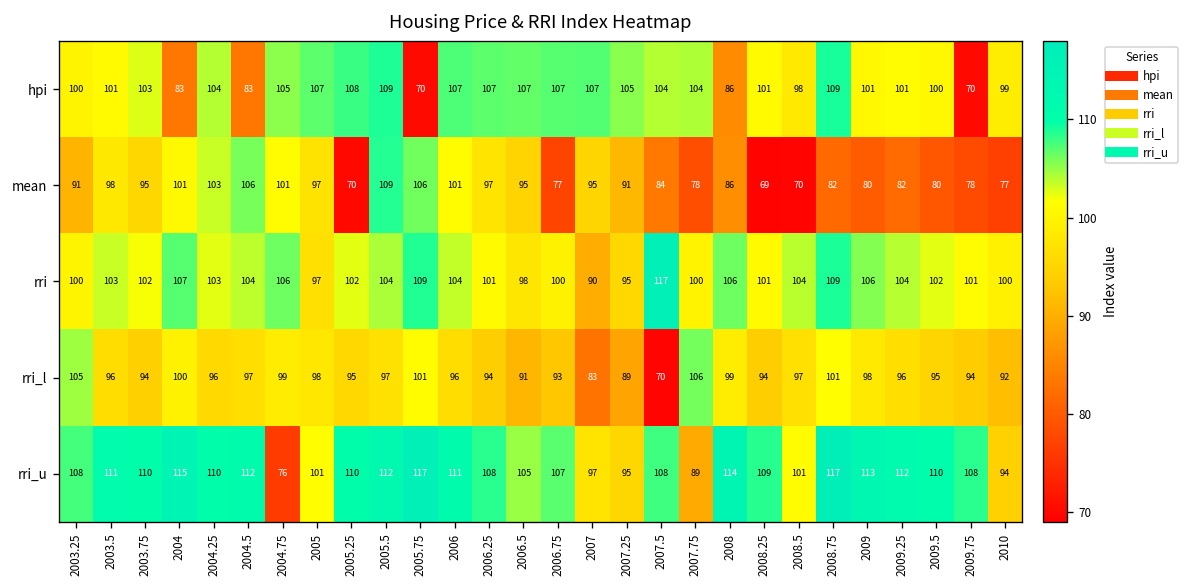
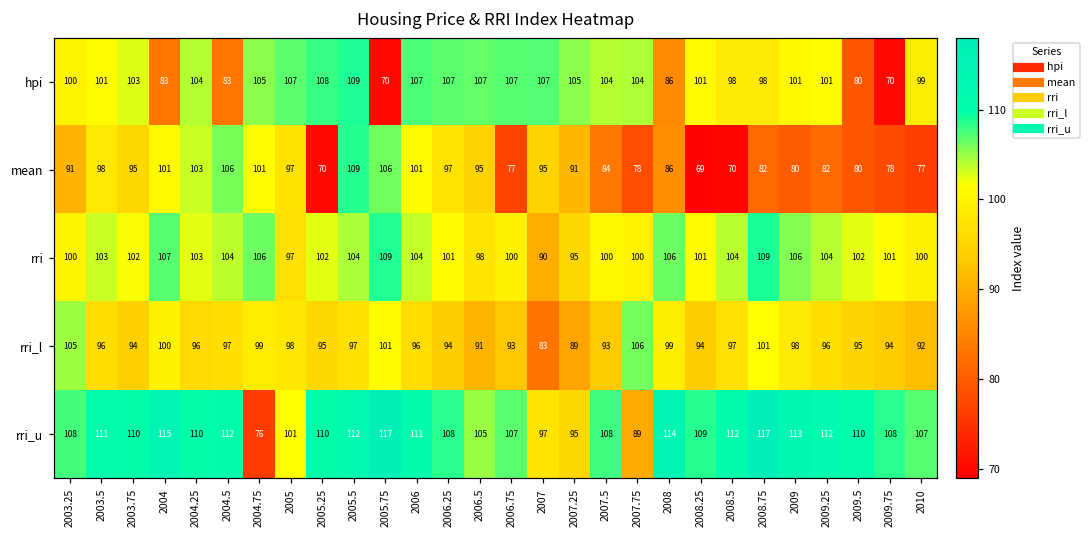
  {
    "hpi": {
      "2003.25": 100,
      "2003.5": 101,
      "2003.75": 103,
      "2004": 83,
      "2004.25": 104,
      "2004.5": 83,
      "2004.75": 105,
      "2005": 107,
      "2005.25": 108,
      "2005.5": 109,
      "2005.75": 70,
      "2006": 107,
      "2006.25": 107,
      "2006.5": 107,
      "2006.75": 107,
      "2007": 107,
      "2007.25": 105,
      "2007.5": 104,
      "2007.75": 104,
      "2008": 86,
      "2008.25": 101,
      "2008.5": 98,
-     "2008.75": 109,
+     "2008.75": 98,
      "2009": 101,
      "2009.25": 101,
-     "2009.5": 100,
+     "2009.5": 80,
      "2009.75": 70,
      "2010": 99
    },
    "mean": {
      "2003.25": 91,
      "2003.5": 98,
      "2003.75": 95,
      "2004": 101,
      "2004.25": 103,
      "2004.5": 106,
      "2004.75": 101,
      "2005": 97,
      "2005.25": 70,
      "2005.5": 109,
      "2005.75": 106,
      "2006": 101,
      "2006.25": 97,
      "2006.5": 95,
      "2006.75": 77,
      "2007": 95,
      "2007.25": 91,
      "2007.5": 84,
      "2007.75": 78,
      "2008": 86,
      "2008.25": 69,
      "2008.5": 70,
      "2008.75": 82,
      "2009": 80,
      "2009.25": 82,
      "2009.5": 80,
      "2009.75": 78,
      "2010": 77
    },
    "rri": {
      "2003.25": 100,
      "2003.5": 103,
      "2003.75": 102,
      "2004": 107,
      "2004.25": 103,
      "2004.5": 104,
      "2004.75": 106,
      "2005": 97,
      "2005.25": 102,
      "2005.5": 104,
      "2005.75": 109,
      "2006": 104,
      "2006.25": 101,
      "2006.5": 98,
      "2006.75": 100,
      "2007": 90,
      "2007.25": 95,
-     "2007.5": 117,
+     "2007.5": 100,
      "2007.75": 100,
      "2008": 106,
      "2008.25": 101,
      "2008.5": 104,
      "2008.75": 109,
      "2009": 106,
      "2009.25": 104,
      "2009.5": 102,
      "2009.75": 101,
      "2010": 100
    },
    "rri_l": {
      "2003.25": 105,
      "2003.5": 96,
      "2003.75": 94,
      "2004": 100,
      "2004.25": 96,
      "2004.5": 97,
      "2004.75": 99,
      "2005": 98,
      "2005.25": 95,
      "2005.5": 97,
      "2005.75": 101,
      "2006": 96,
      "2006.25": 94,
      "2006.5": 91,
      "2006.75": 93,
      "2007": 83,
      "2007.25": 89,
-     "2007.5": 70,
+     "2007.5": 93,
      "2007.75": 106,
      "2008": 99,
      "2008.25": 94,
      "2008.5": 97,
      "2008.75": 101,
      "2009": 98,
      "2009.25": 96,
      "2009.5": 95,
      "2009.75": 94,
      "2010": 92
    },
    "rri_u": {
      "2003.25": 108,
      "2003.5": 111,
      "2003.75": 110,
      "2004": 115,
      "2004.25": 110,
      "2004.5": 112,
      "2004.75": 76,
      "2005": 101,
      "2005.25": 110,
      "2005.5": 112,
      "2005.75": 117,
      "2006": 111,
      "2006.25": 108,
      "2006.5": 105,
      "2006.75": 107,
      "2007": 97,
      "2007.25": 95,
      "2007.5": 108,
      "2007.75": 89,
      "2008": 114,
      "2008.25": 109,
-     "2008.5": 101,
+     "2008.5": 112,
      "2008.75": 117,
      "2009": 113,
      "2009.25": 112,
      "2009.5": 110,
      "2009.75": 108,
-     "2010": 94
+     "2010": 107
    }
  }
